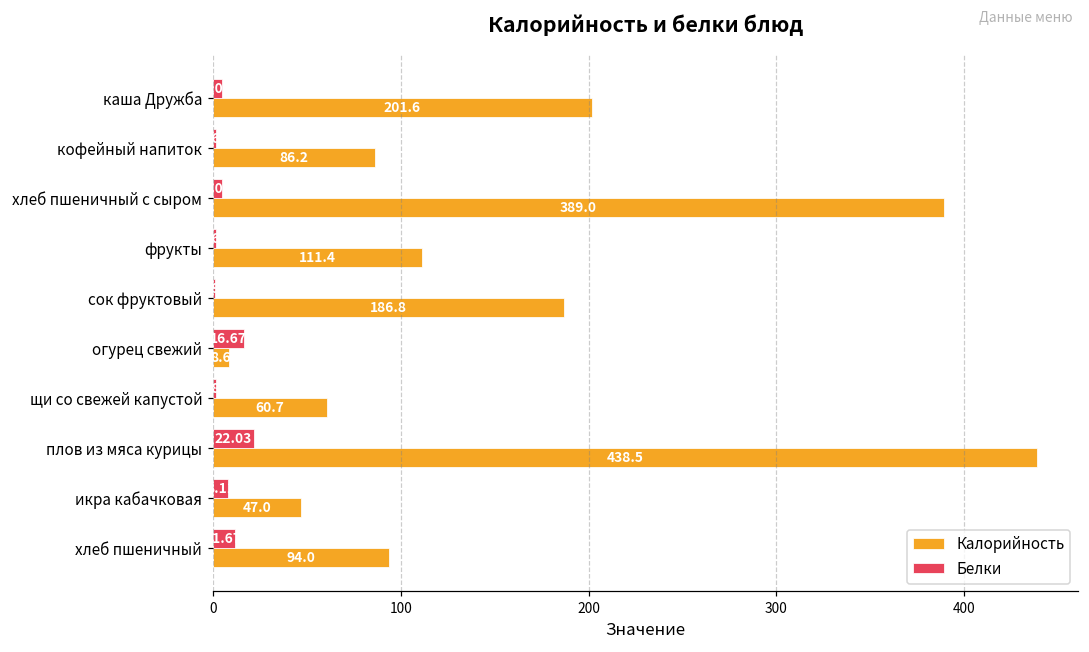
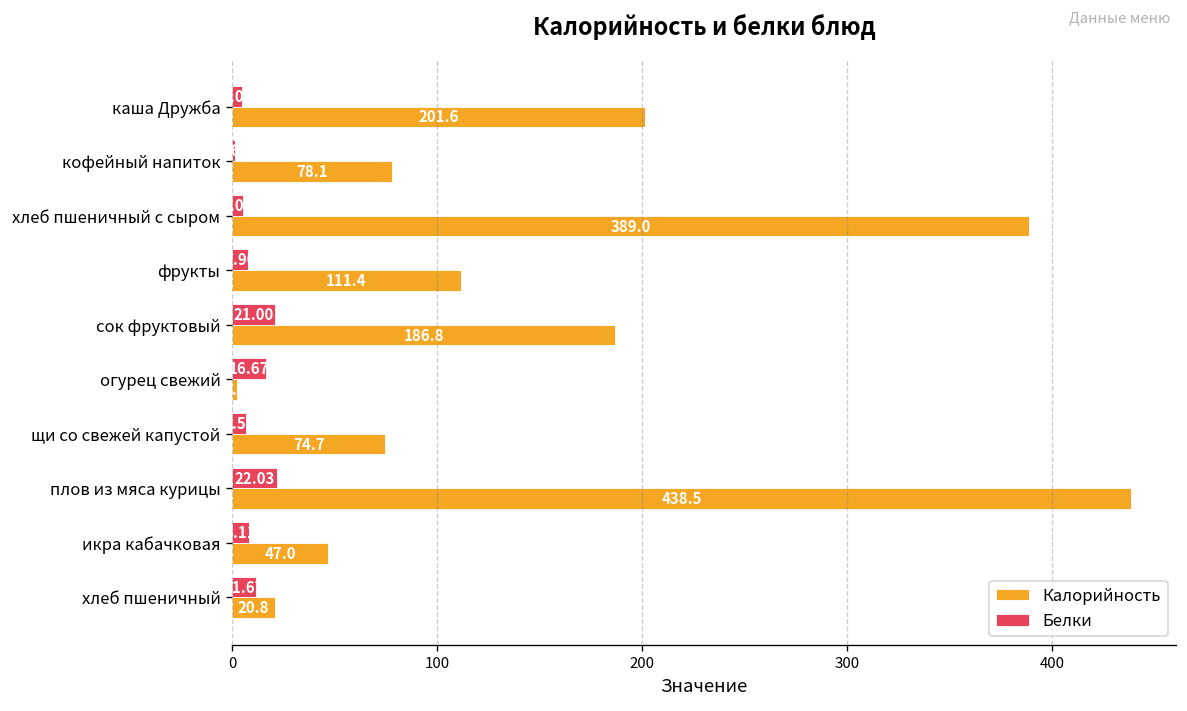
  {
    "Калорийность": {
      "каша Дружба": 201.6,
-     "кофейный напиток": 86.2,
+     "кофейный напиток": 78.1,
      "хлеб пшеничный с сыром": 389.0,
      "фрукты": 111.4,
      "сок фруктовый": 186.8,
-     "огурец свежий": 9,
-     "щи со свежей капустой": 60.7,
+     "огурец свежий": 2,
+     "щи со свежей капустой": 74.7,
      "плов из мяса курицы": 438.5,
      "икра кабачковая": 47.0,
-     "хлеб пшеничный": 94.0
+     "хлеб пшеничный": 20.8
    },
    "Белки": {
      "каша Дружба": 5,
      "кофейный напиток": 2,
      "хлеб пшеничный с сыром": 5,
-     "фрукты": 2,
-     "сок фруктовый": 1,
-     "щи со свежей капустой": 2,
+     "фрукты": 8,
+     "сок фруктовый": 21,
+     "щи со свежей капустой": 7,
      "икра кабачковая": 8
    }
  }
